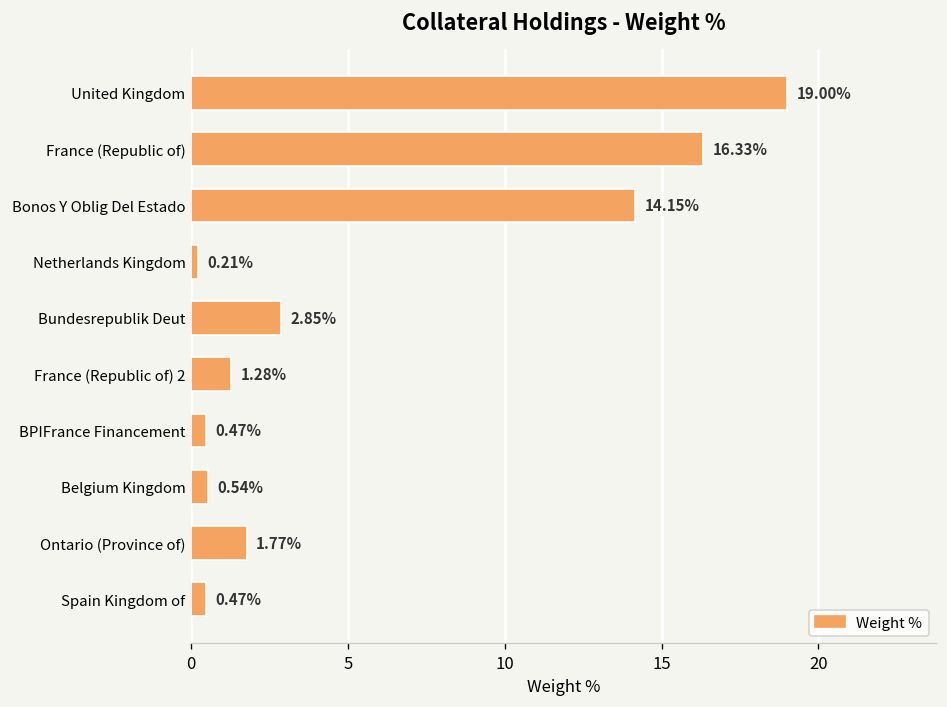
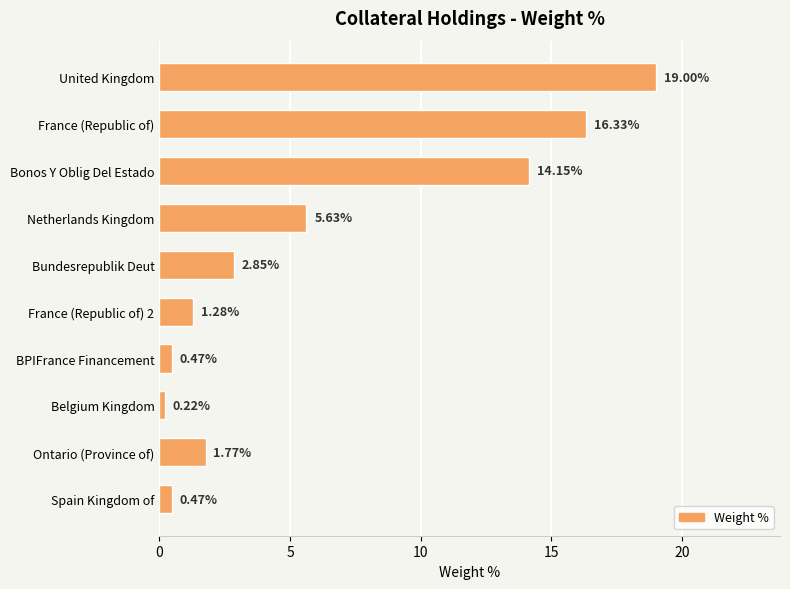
  {
    "United Kingdom": "19.00%",
    "France (Republic of)": "16.33%",
    "Bonos Y Oblig Del Estado": "14.15%",
-   "Netherlands Kingdom": "0.21%",
+   "Netherlands Kingdom": "5.63%",
    "Bundesrepublik Deut": "2.85%",
    "France (Republic of) 2": "1.28%",
    "BPIFrance Financement": "0.47%",
-   "Belgium Kingdom": "0.54%",
+   "Belgium Kingdom": "0.22%",
    "Ontario (Province of)": "1.77%",
    "Spain Kingdom of": "0.47%"
  }
